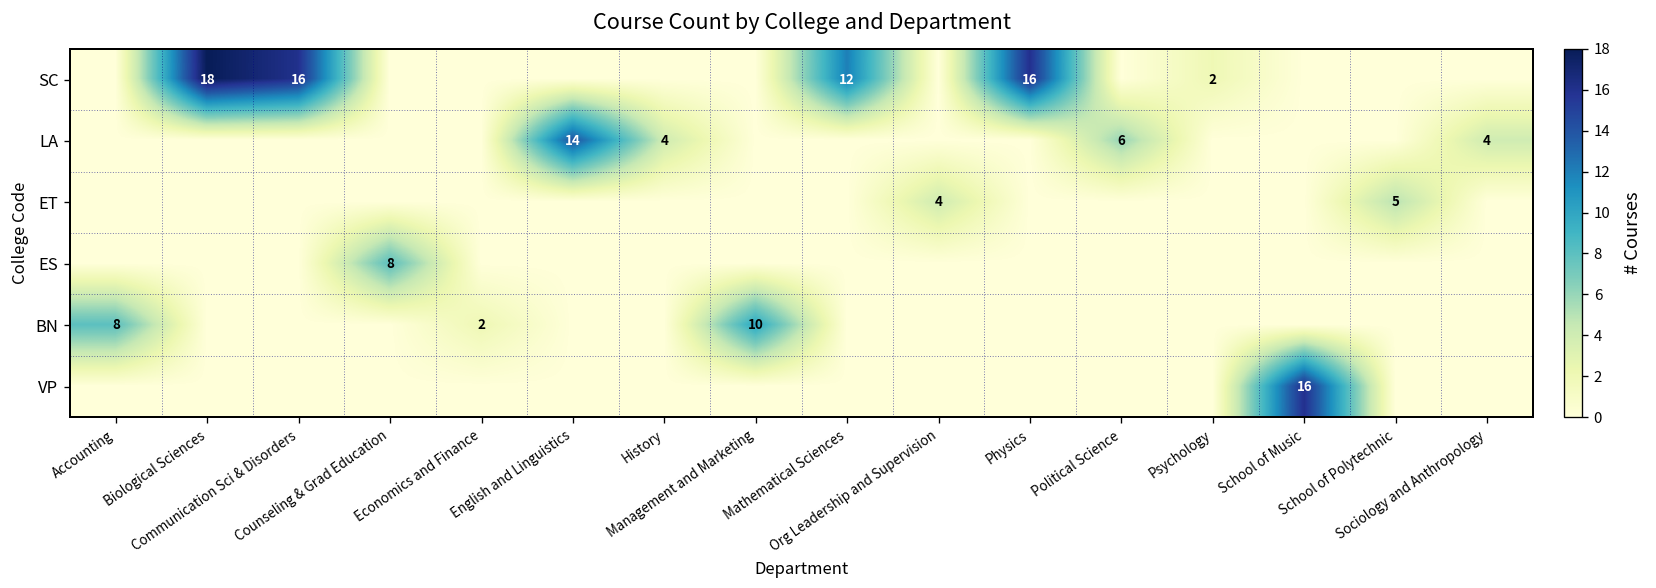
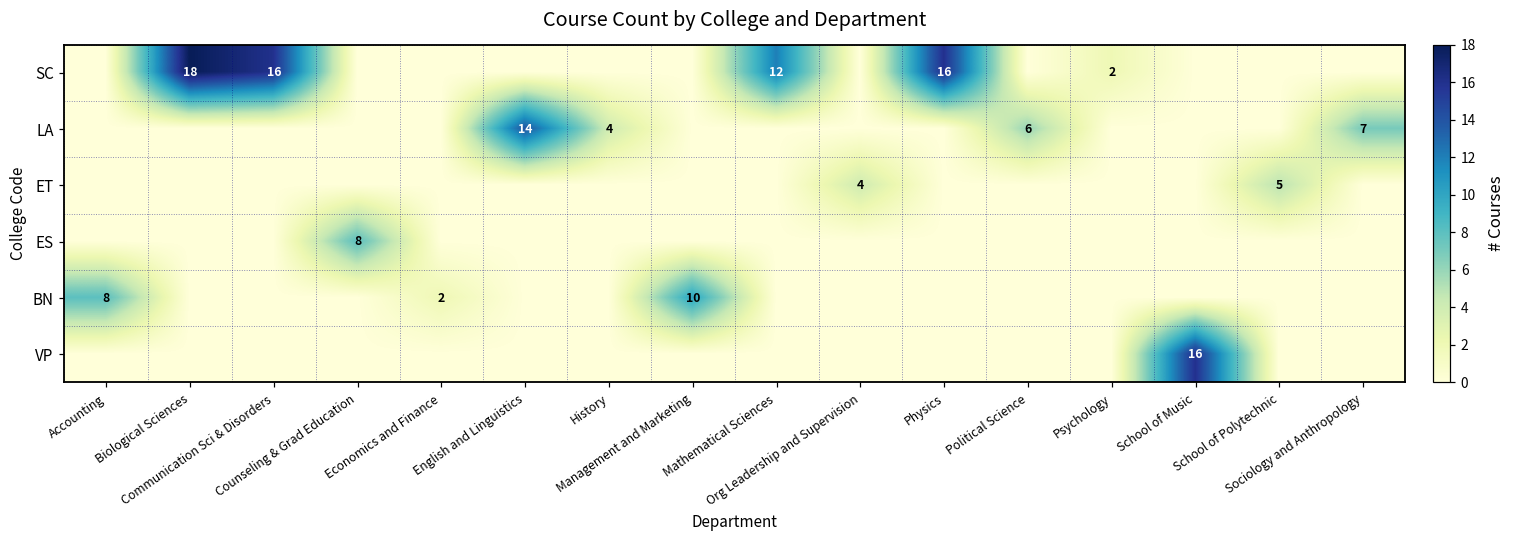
  {
    "SC": {
      "Biological Sciences": 18,
      "Communication Sci & Disorders": 16,
      "Mathematical Sciences": 12,
      "Physics": 16,
      "Psychology": 2
    },
    "LA": {
      "English and Linguistics": 14,
      "History": 4,
      "Political Science": 6,
-     "Sociology and Anthropology": 4
+     "Sociology and Anthropology": 7
    },
    "ET": {
      "Org Leadership and Supervision": 4,
      "School of Polytechnic": 5
    },
    "ES": {
      "Counseling & Grad Education": 8
    },
    "BN": {
      "Accounting": 8,
      "Economics and Finance": 2,
      "Management and Marketing": 10
    },
    "VP": {
      "School of Music": 16
    }
  }
